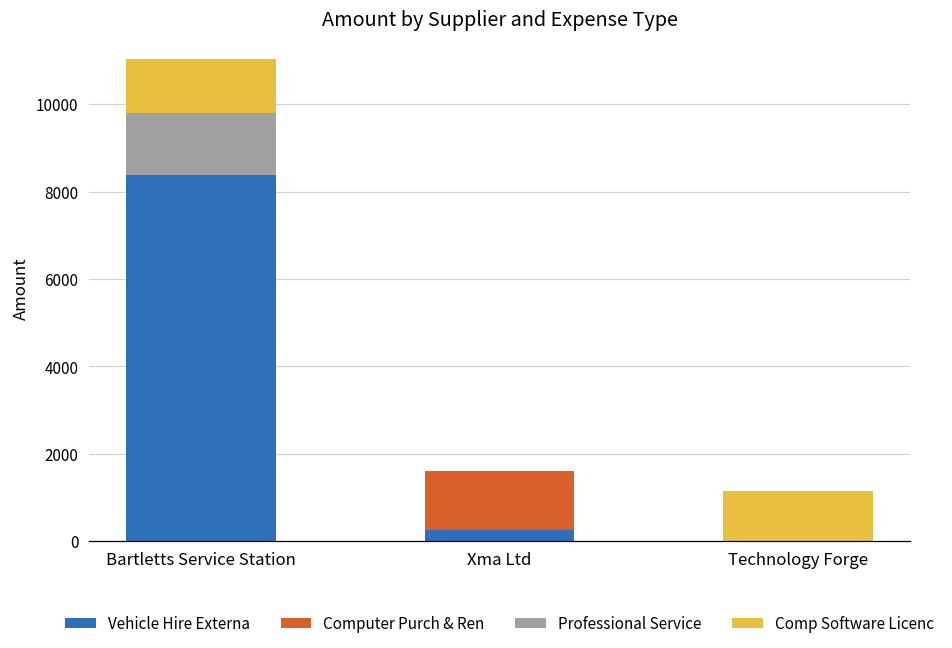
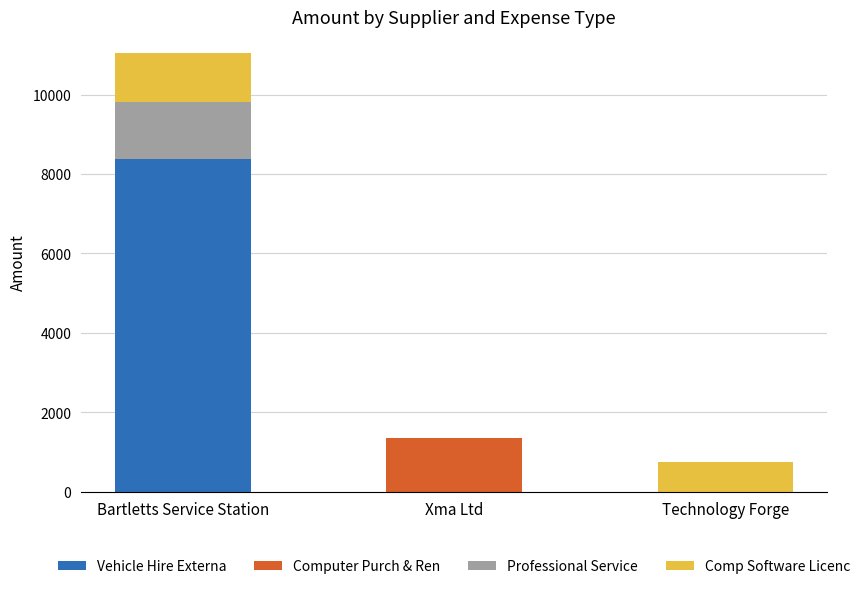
  {
    "Vehicle Hire Externa": {
      "Bartletts Service Station": 8400,
-     "Xma Ltd": 200,
+     "Xma Ltd": 0,
      "Technology Forge": 0
    },
    "Professional Service": {
      "Bartletts Service Station": 1400,
      "Xma Ltd": 0,
      "Technology Forge": 0
    },
    "Comp Software Licenc": {
      "Bartletts Service Station": 1200,
      "Xma Ltd": 0,
-     "Technology Forge": 1200
+     "Technology Forge": 700
    }
  }
